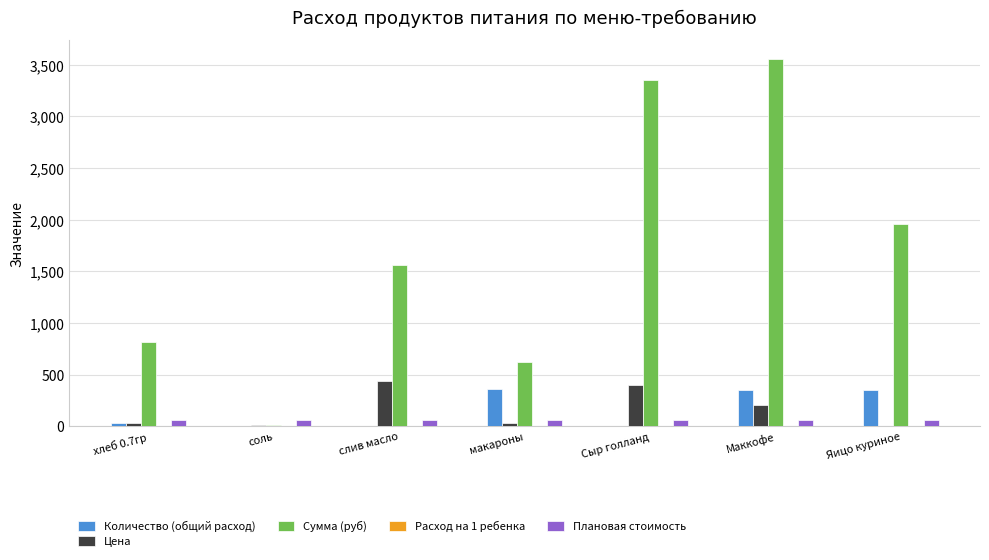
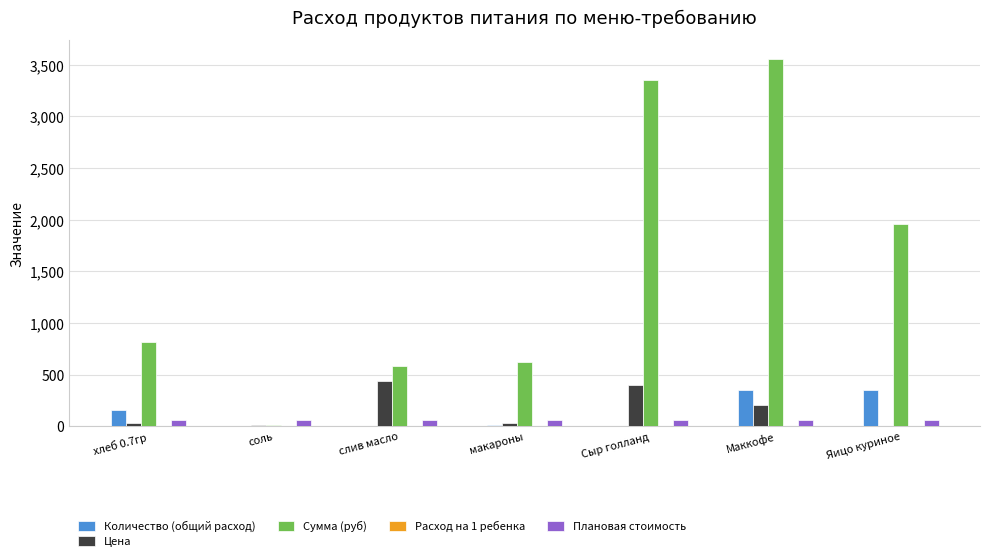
  {
    "Количество (общий расход)": {
-     "хлеб 0.7гр": "30",
-     "макароны": "360",
+     "хлеб 0.7гр": "160",
+     "макароны": "20",
      "Маккофе": "360",
      "Яицо куриное": "360"
    },
    "Цена": {
      "хлеб 0.7гр": "30",
      "слив масло": "440",
      "макароны": "40",
      "Сыр голланд": "400",
      "Маккофе": "210"
    },
    "Сумма (руб)": {
      "хлеб 0.7гр": "810",
-     "слив масло": "1,560",
+     "слив масло": "590",
      "макароны": "620",
      "Сыр голланд": "3,360",
      "Маккофе": "3,560",
      "Яицо куриное": "1,960"
    },
    "Плановая стоимость": {
      "хлеб 0.7гр": "60",
      "соль": "60",
      "слив масло": "60",
      "макароны": "60",
      "Сыр голланд": "60",
      "Маккофе": "60",
      "Яицо куриное": "60"
    }
  }
